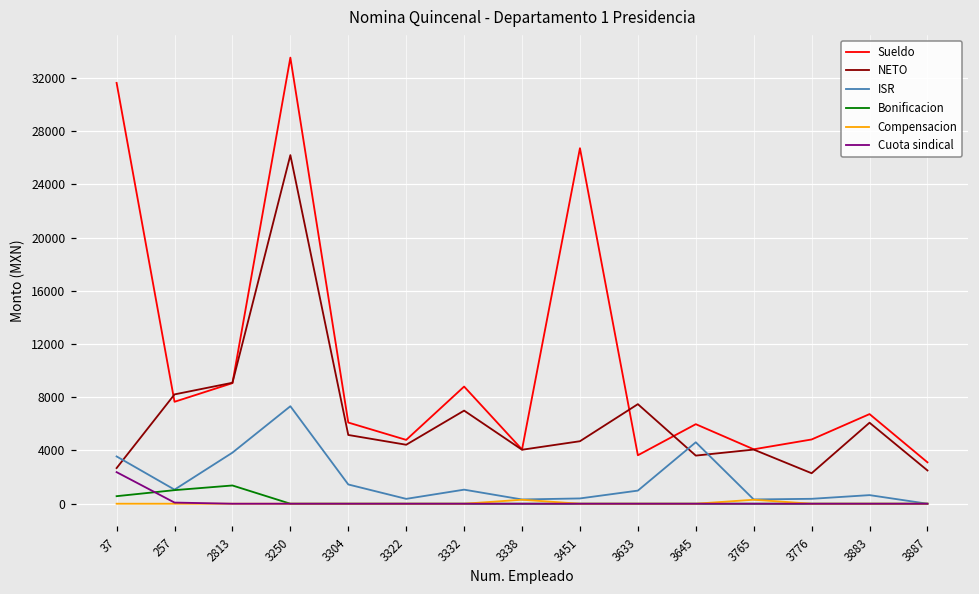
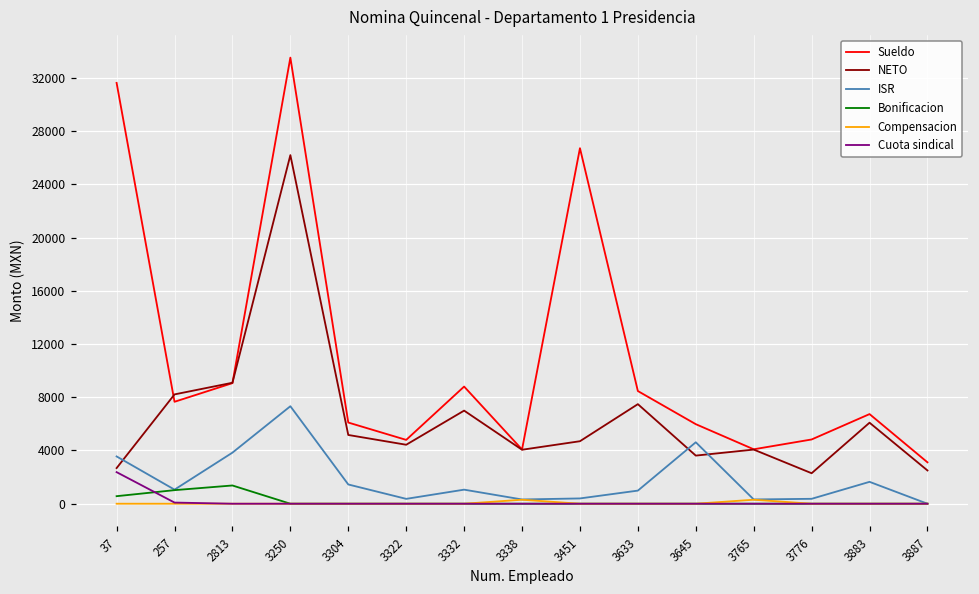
  {
    "Sueldo": {
      "37": 31600,
      "257": 7700,
      "3250": 33500,
      "3304": 6100,
      "3322": 4800,
      "3332": 8800,
      "3451": 26700,
-     "3633": 3600,
+     "3633": 8500,
      "3645": 6000,
      "3776": 4800,
      "3883": 6700,
      "3887": 3100
    },
    "NETO": {
      "37": 2700,
      "257": 8200,
      "3250": 26200,
      "3304": 5200,
      "3322": 4400,
      "3332": 7000,
      "3451": 4700,
      "3633": 7500,
      "3645": 3600,
      "3776": 2300,
      "3883": 6100,
      "3887": 2500
    },
    "ISR": {
      "37": 3600,
      "2813": 3800,
      "3250": 7300,
      "3304": 1400,
      "3322": 400,
      "3332": 1100,
      "3451": 400,
      "3633": 1000,
      "3645": 4600,
      "3776": 400,
-     "3883": 600
+     "3883": 1600
    },
    "Bonificacion": {
      "37": 600,
      "2813": 1400
    },
    "Compensacion": {
      "37": 0
    },
    "Cuota sindical": {
      "37": 2400
    }
  }
